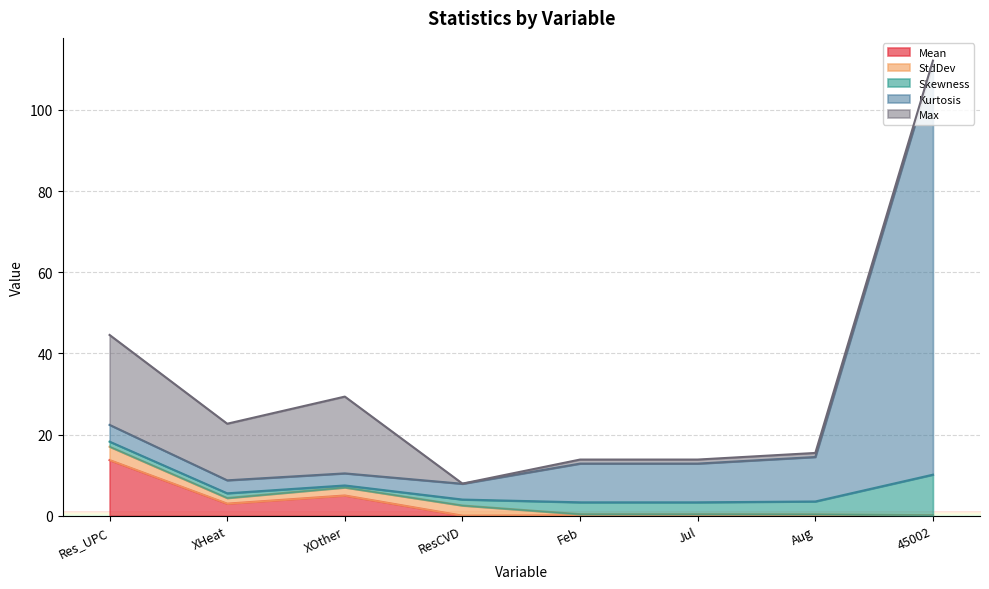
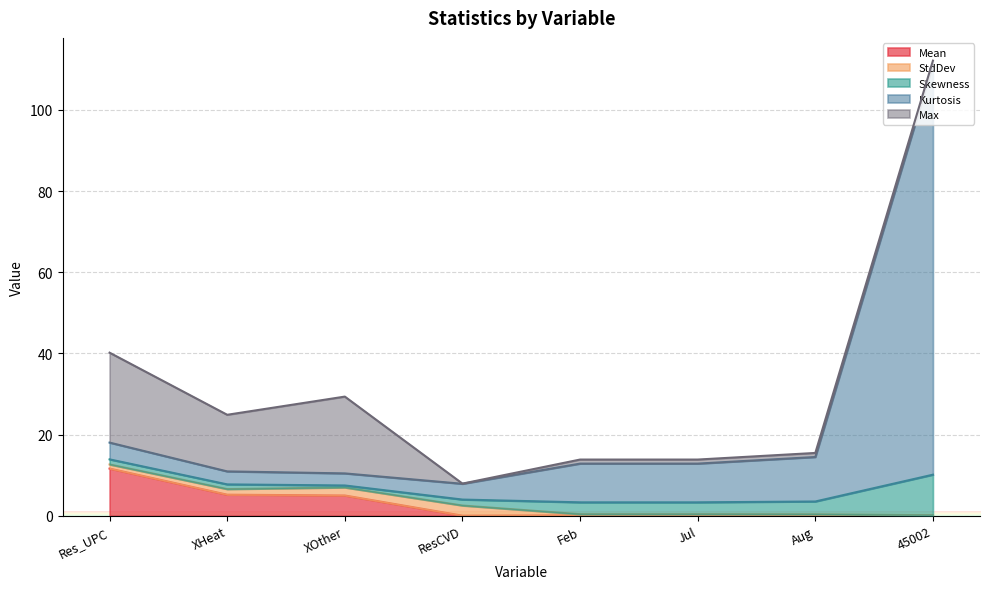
  {
    "Mean": {
-     "Res_UPC": 14,
-     "XHeat": 3,
+     "Res_UPC": 12,
+     "XHeat": 5,
      "XOther": 5,
      "ResCVD": 0
    },
    "StdDev": {
-     "Res_UPC": 3,
+     "Res_UPC": 1,
      "XHeat": 1,
      "ResCVD": 2
    }
  }
